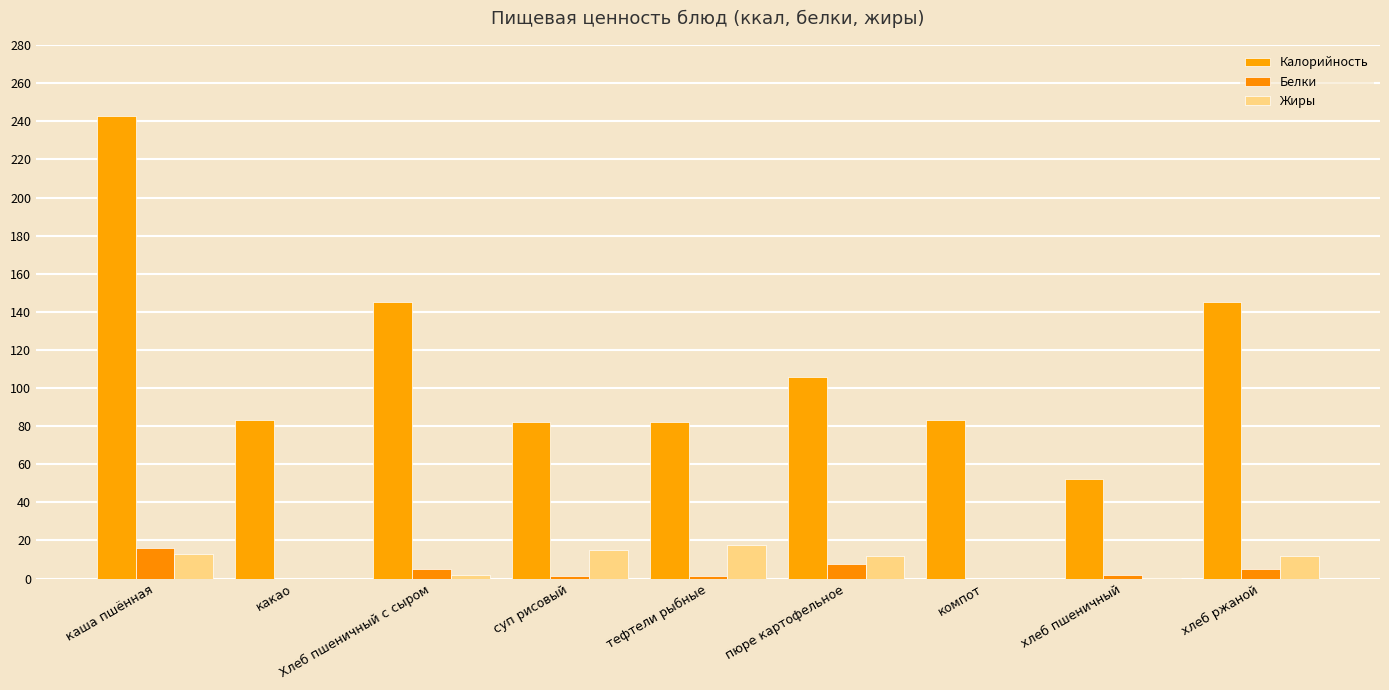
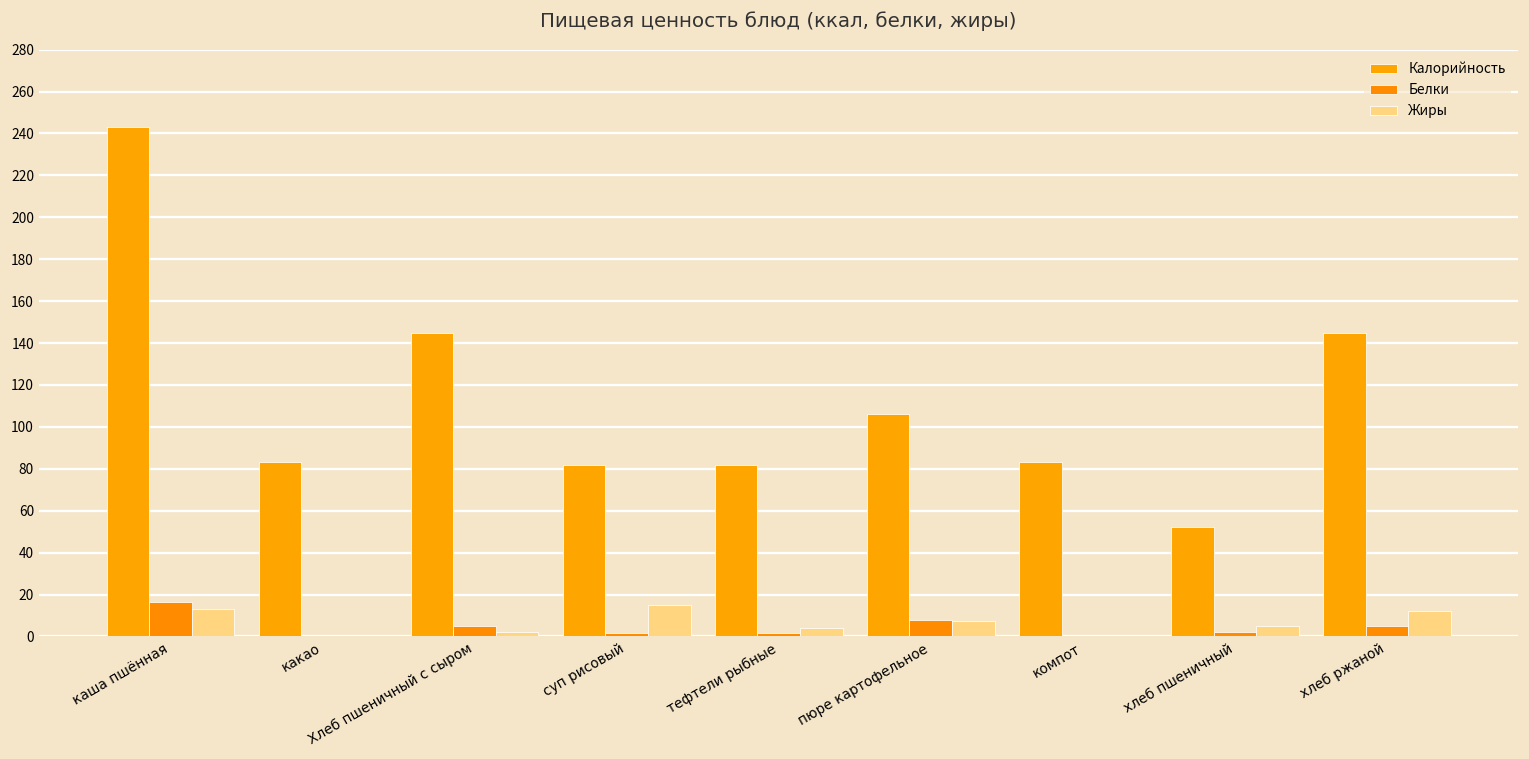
  {
    "Жиры": {
      "каша пшённая": 13,
      "какао": 0,
      "Хлеб пшеничный с сыром": 2,
      "суп рисовый": 15,
-     "тефтели рыбные": 18,
-     "пюре картофельное": 12,
+     "тефтели рыбные": 4,
+     "пюре картофельное": 7,
      "компот": 0,
-     "хлеб пшеничный": 0,
+     "хлеб пшеничный": 5,
      "хлеб ржаной": 12
    }
  }
